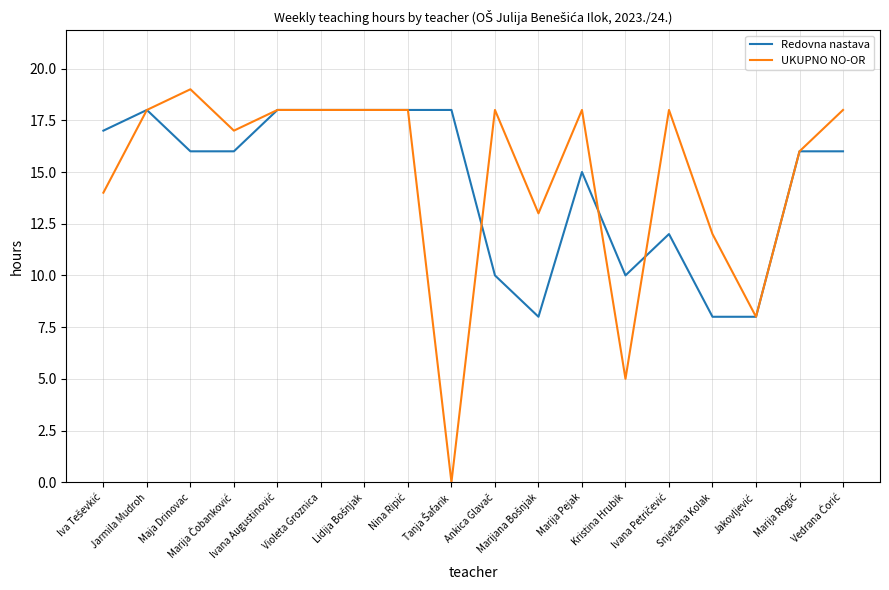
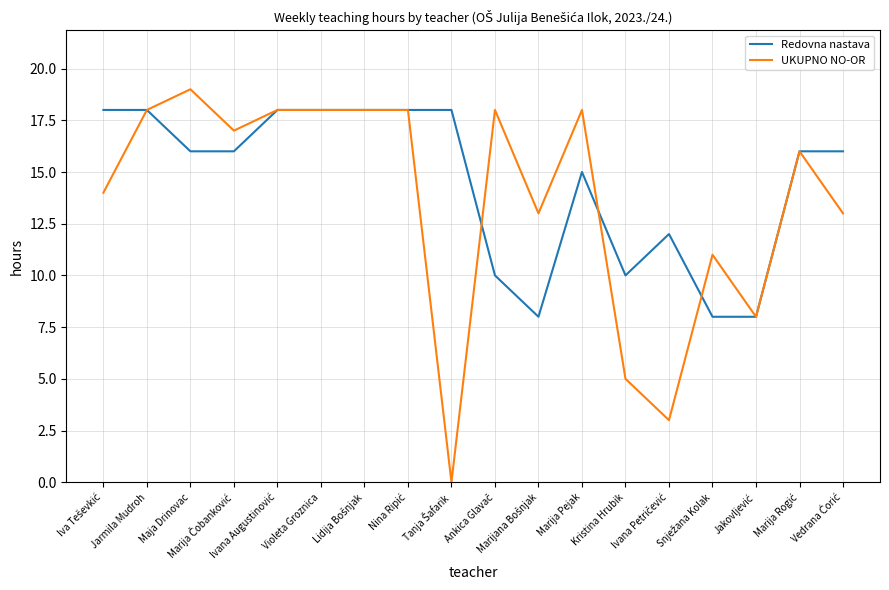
  {
    "Redovna nastava": {
-     "Iva Teševkić": 17,
+     "Iva Teševkić": 18,
      "Maja Drinovac": 16,
      "Marija Čobanković": 16,
      "Tanja Šafarik": 18,
      "Ankica Glavač": 10,
      "Marijana Bošnjak": 8,
      "Marija Pejak": 15,
      "Kristina Hrubik": 10,
      "Ivana Petričević": 12,
      "Snježana Kolak": 8,
      "Vedrana Ćorić": 16
    },
    "UKUPNO NO-OR": {
      "Iva Teševkić": 14,
      "Maja Drinovac": 19,
      "Marija Čobanković": 17,
      "Tanja Šafarik": 0,
      "Ankica Glavač": 18,
      "Marijana Bošnjak": 13,
      "Marija Pejak": 18,
      "Kristina Hrubik": 5,
-     "Ivana Petričević": 18,
-     "Snježana Kolak": 12,
-     "Vedrana Ćorić": 18
+     "Ivana Petričević": 3,
+     "Snježana Kolak": 11,
+     "Vedrana Ćorić": 13
    }
  }
